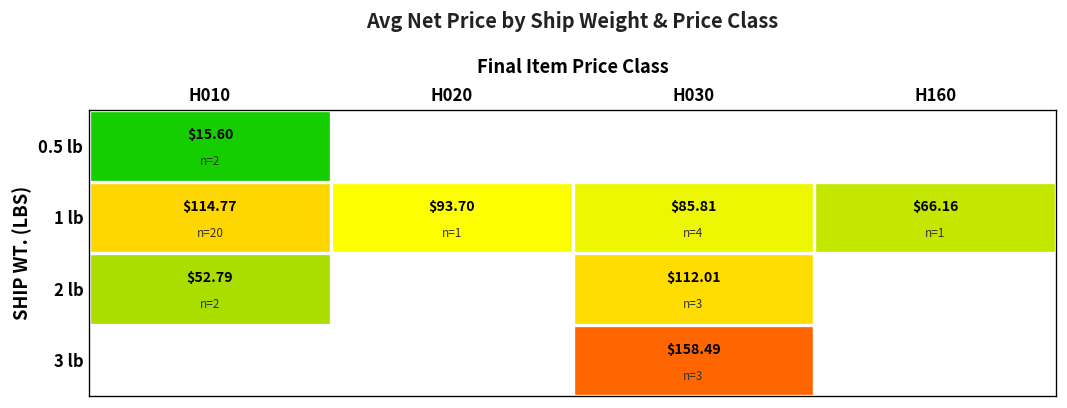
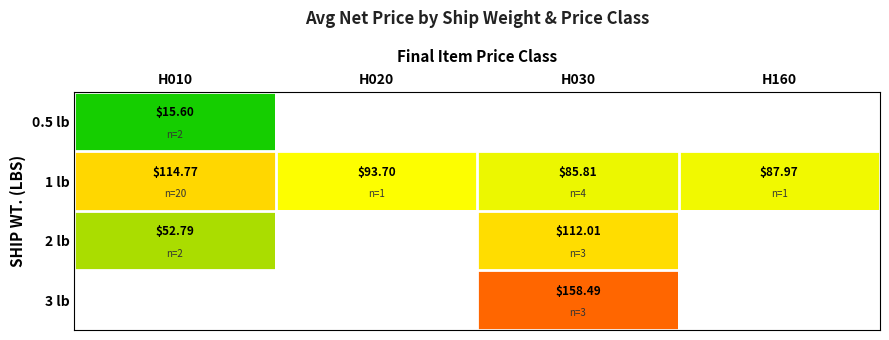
  {
    "1 lb": {
-     "H160": "$66.16"
+     "H160": "$87.97"
    }
  }
